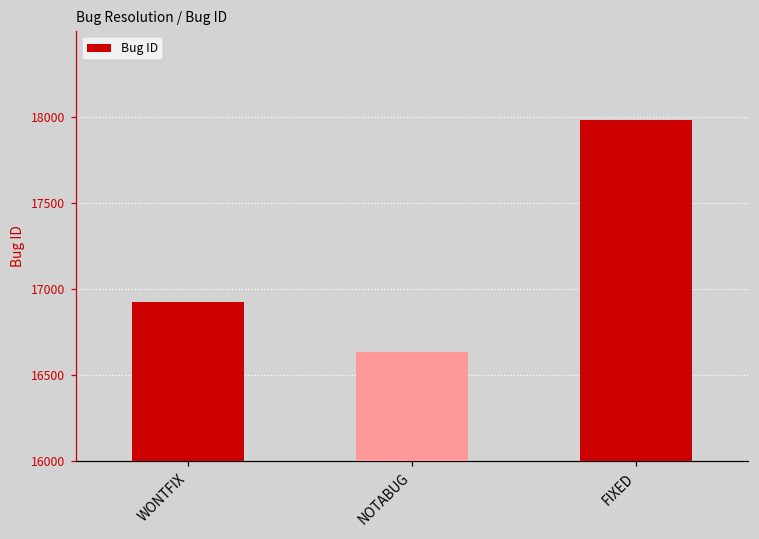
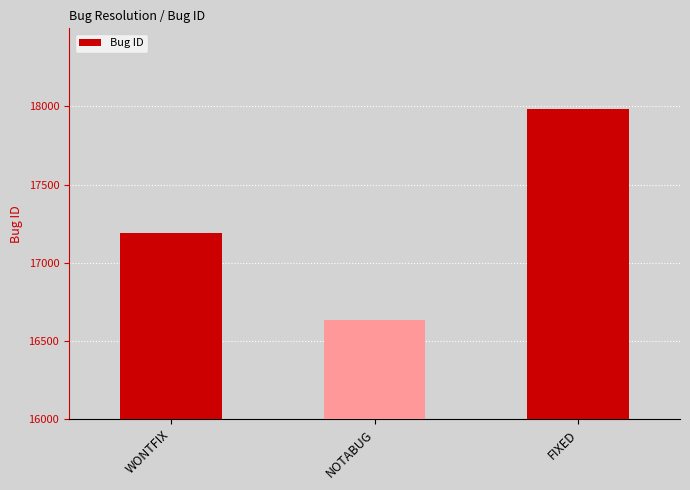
  {
-   "WONTFIX": 16920,
+   "WONTFIX": 17190,
    "NOTABUG": 16630,
    "FIXED": 17990
  }
